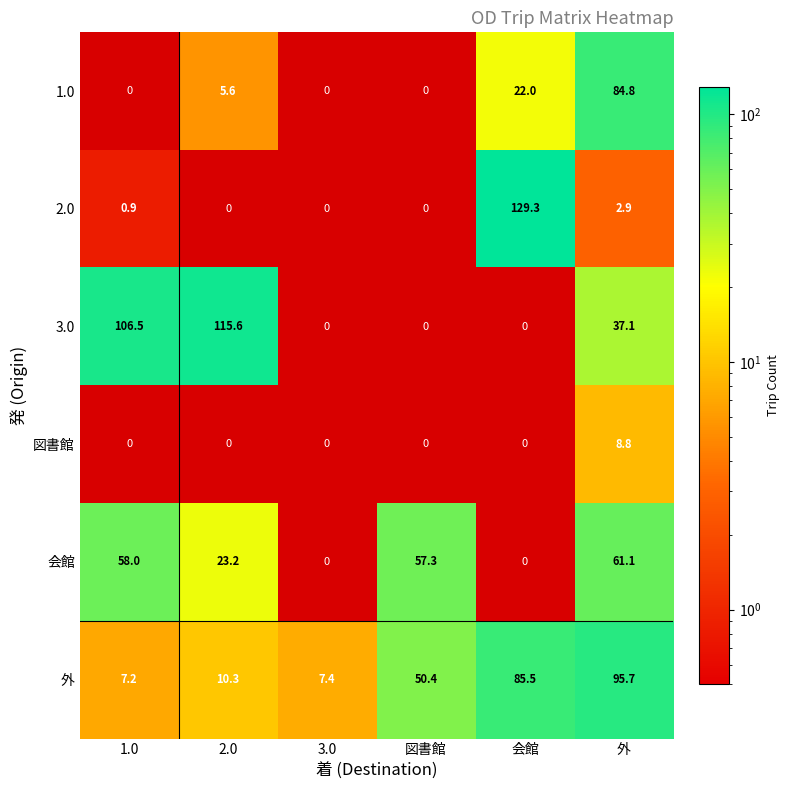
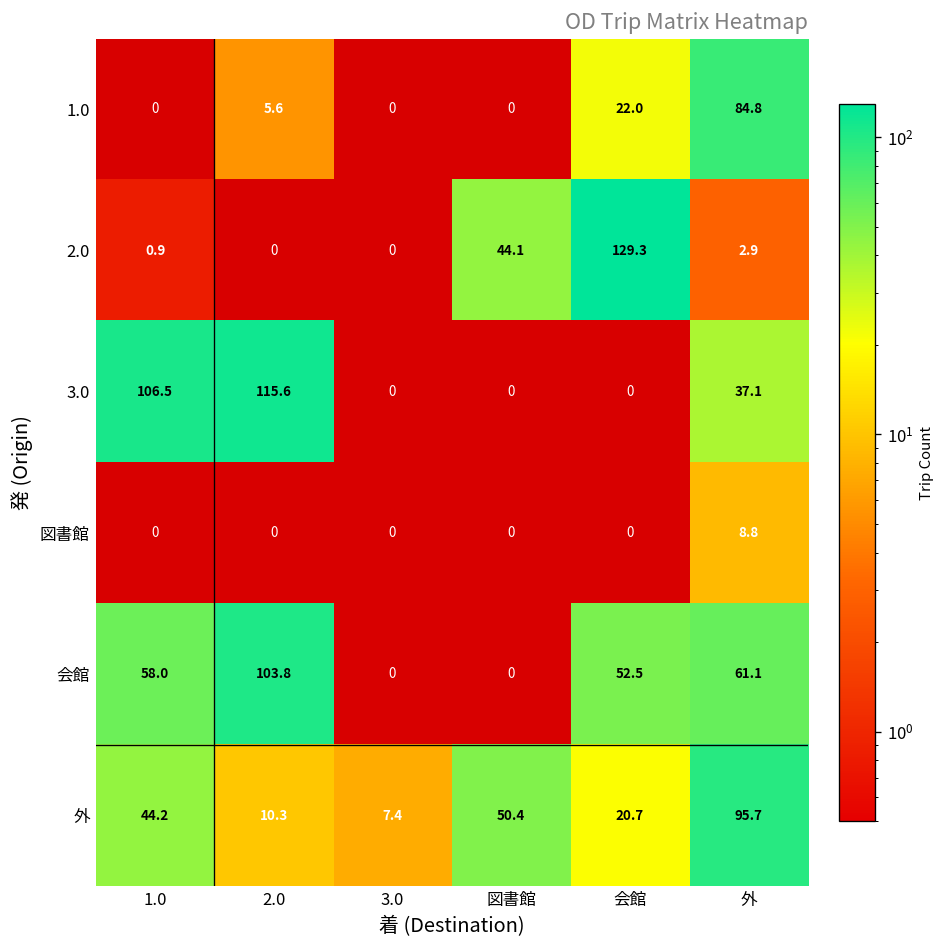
  {
    "1.0": {
      "1.0": 0,
      "2.0": 5.6,
      "3.0": 0,
      "図書館": 0,
      "会館": 22.0,
      "外": 84.8
    },
    "2.0": {
      "1.0": 0.9,
      "2.0": 0,
      "3.0": 0,
-     "図書館": 0,
+     "図書館": 44.1,
      "会館": 129.3,
      "外": 2.9
    },
    "3.0": {
      "1.0": 106.5,
      "2.0": 115.6,
      "3.0": 0,
      "図書館": 0,
      "会館": 0,
      "外": 37.1
    },
    "図書館": {
      "1.0": 0,
      "2.0": 0,
      "3.0": 0,
      "図書館": 0,
      "会館": 0,
      "外": 8.8
    },
    "会館": {
      "1.0": 58.0,
-     "2.0": 23.2,
+     "2.0": 103.8,
      "3.0": 0,
-     "図書館": 57.3,
-     "会館": 0,
+     "図書館": 0,
+     "会館": 52.5,
      "外": 61.1
    },
    "外": {
-     "1.0": 7.2,
+     "1.0": 44.2,
      "2.0": 10.3,
      "3.0": 7.4,
      "図書館": 50.4,
-     "会館": 85.5,
+     "会館": 20.7,
      "外": 95.7
    }
  }
